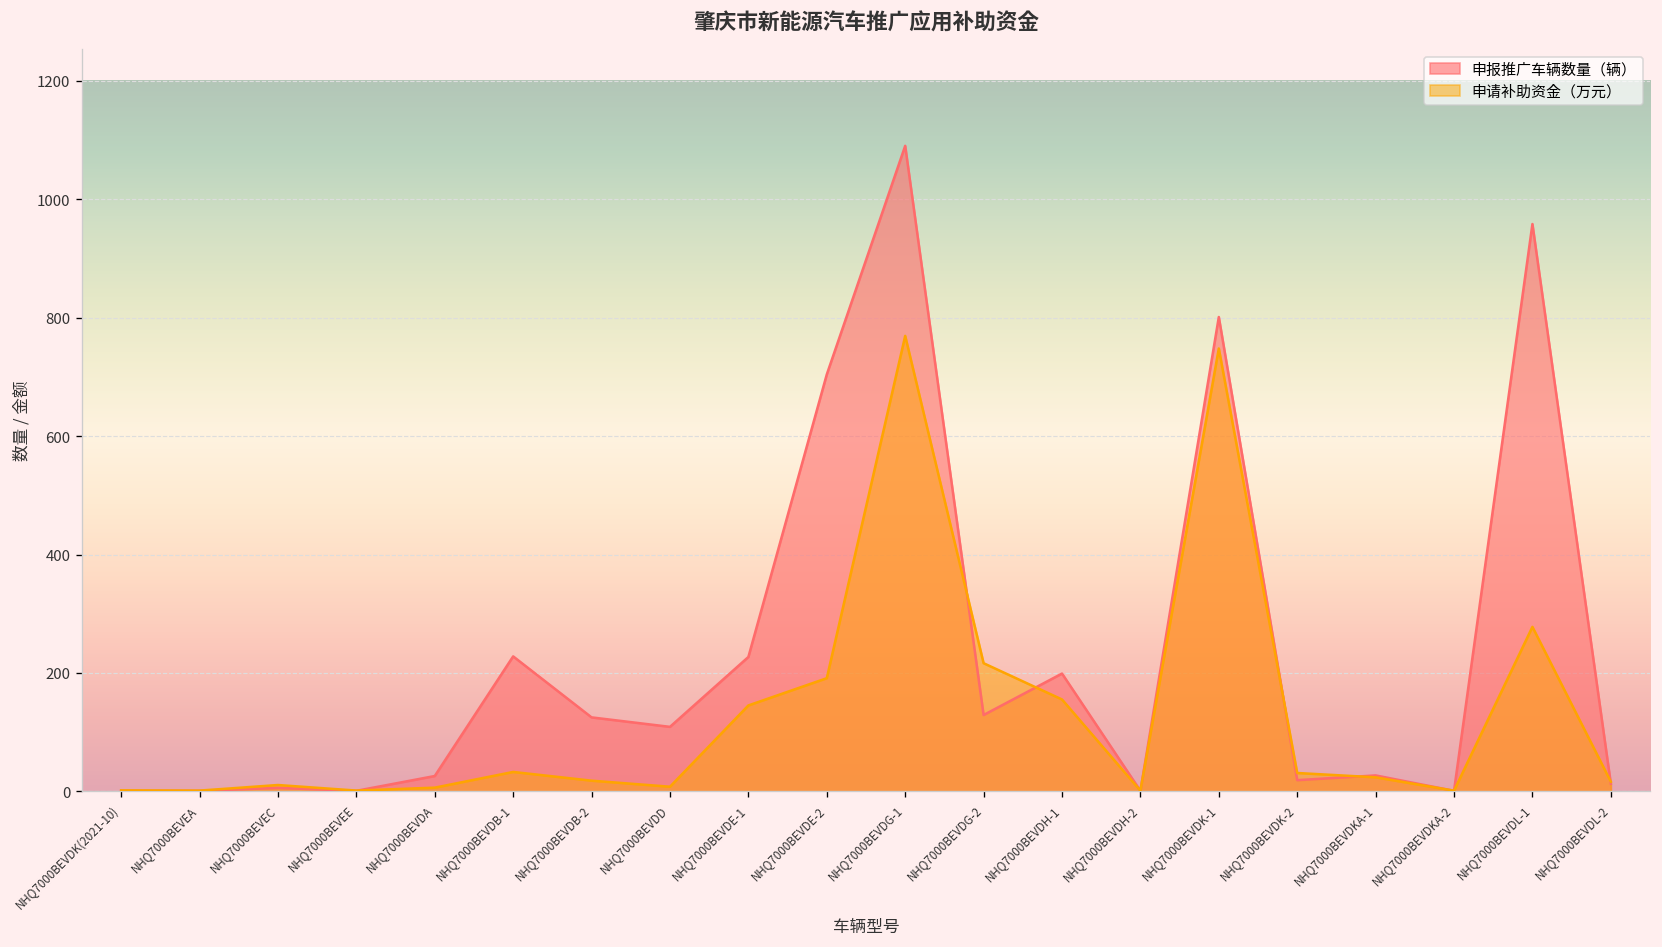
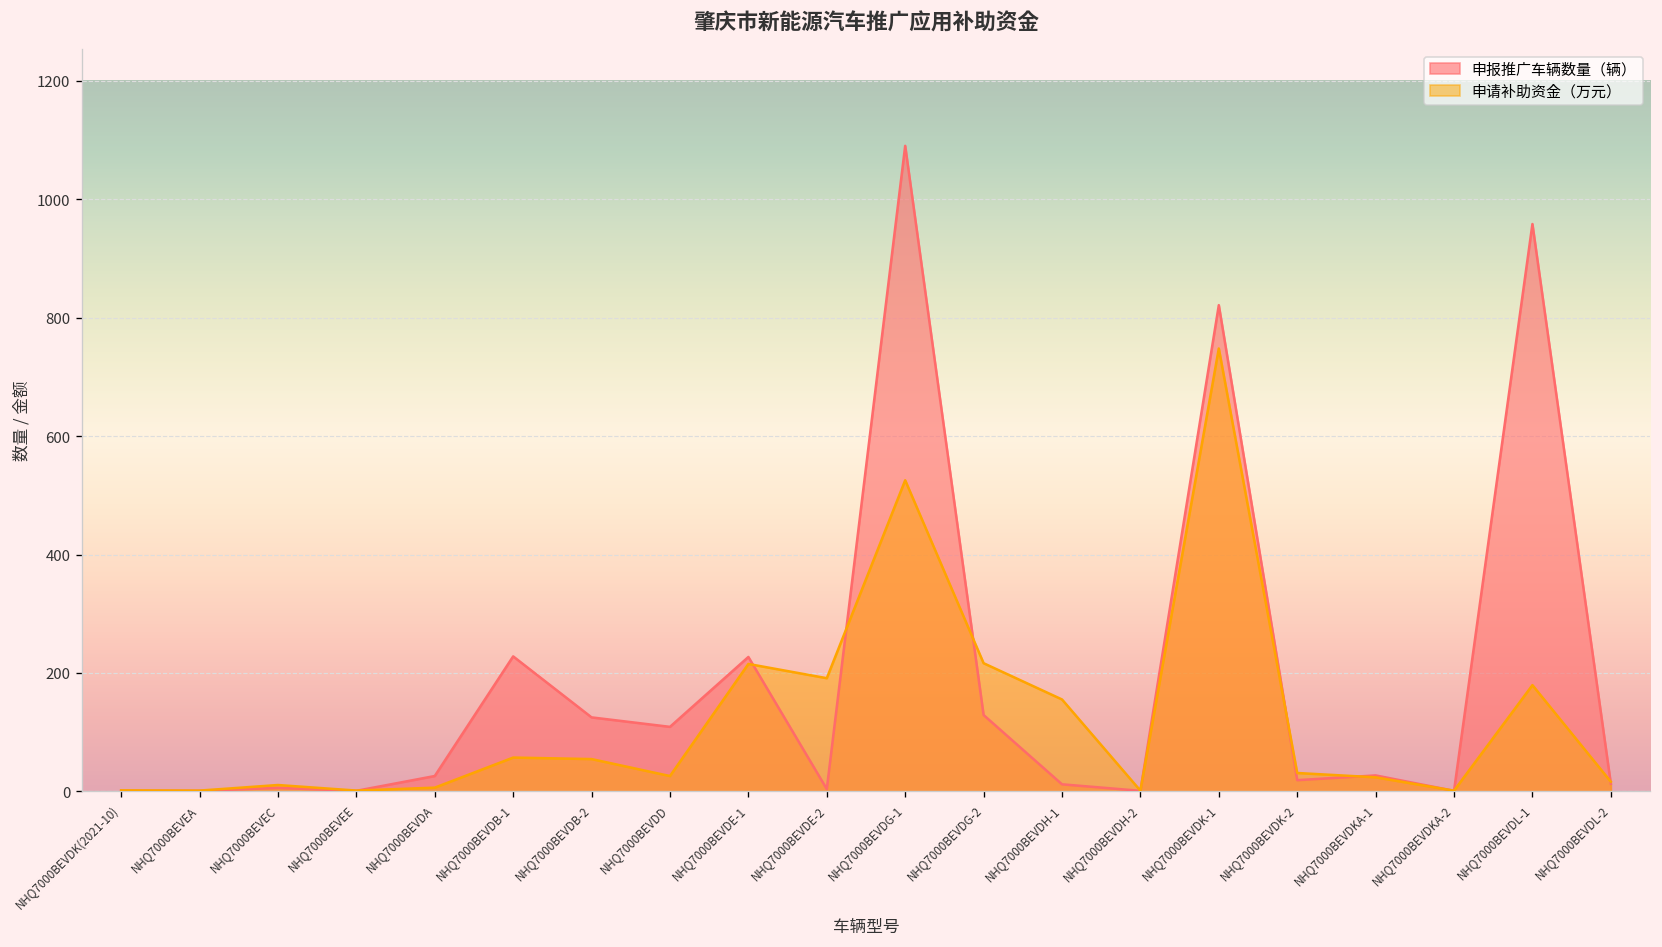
  {
    "申报推广车辆数量（辆）": {
      "NHQ7000BEVDA": 30,
      "NHQ7000BEVDB-1": 230,
      "NHQ7000BEVDB-2": 130,
      "NHQ7000BEVDD": 110,
      "NHQ7000BEVDE-1": 230,
-     "NHQ7000BEVDE-2": 700,
+     "NHQ7000BEVDE-2": 0,
      "NHQ7000BEVDG-1": 1090,
      "NHQ7000BEVDG-2": 130,
-     "NHQ7000BEVDH-1": 200,
-     "NHQ7000BEVDK-1": 800,
+     "NHQ7000BEVDH-1": 10,
+     "NHQ7000BEVDK-1": 820,
      "NHQ7000BEVDK-2": 20,
      "NHQ7000BEVDL-1": 960
    },
    "申请补助资金（万元）": {
      "NHQ7000BEVDA": 10,
-     "NHQ7000BEVDB-1": 30,
-     "NHQ7000BEVDB-2": 20,
-     "NHQ7000BEVDD": 10,
-     "NHQ7000BEVDE-1": 150,
+     "NHQ7000BEVDB-1": 60,
+     "NHQ7000BEVDB-2": 50,
+     "NHQ7000BEVDD": 30,
+     "NHQ7000BEVDE-1": 220,
      "NHQ7000BEVDE-2": 190,
-     "NHQ7000BEVDG-1": 770,
+     "NHQ7000BEVDG-1": 530,
      "NHQ7000BEVDG-2": 220,
      "NHQ7000BEVDH-1": 160,
      "NHQ7000BEVDK-1": 750,
      "NHQ7000BEVDK-2": 30,
-     "NHQ7000BEVDL-1": 280
+     "NHQ7000BEVDL-1": 180
    }
  }
